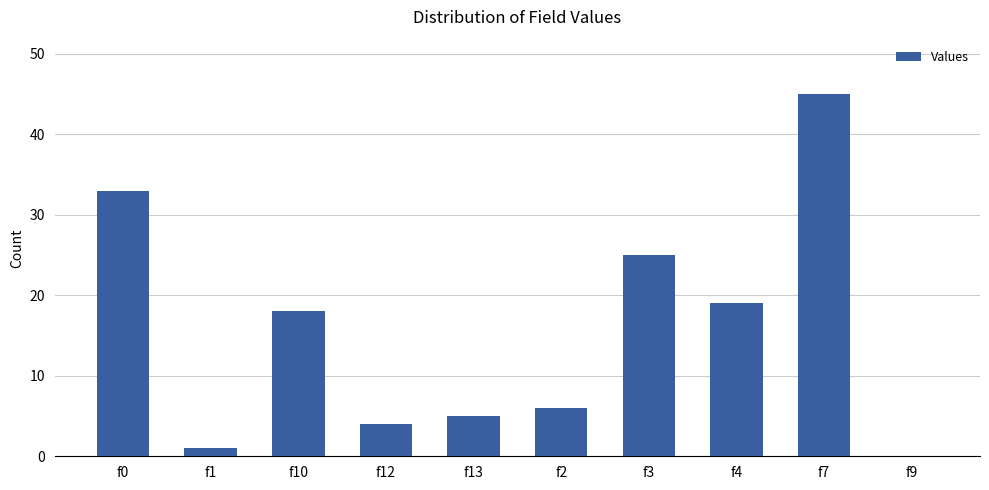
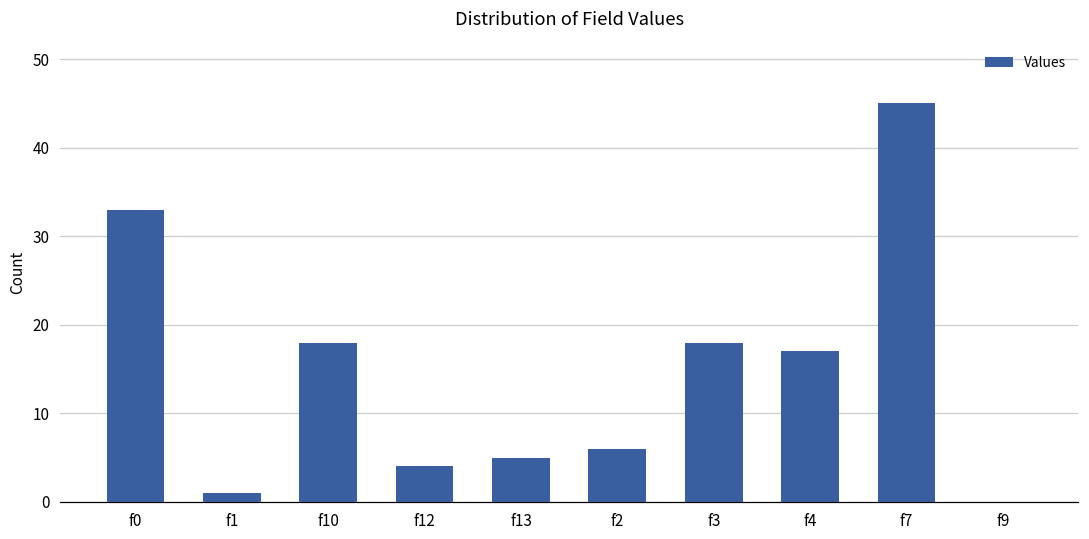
  {
    "f0": 33,
    "f1": 1,
    "f10": 18,
    "f12": 4,
    "f13": 5,
    "f2": 6,
-   "f3": 25,
-   "f4": 19,
+   "f3": 18,
+   "f4": 17,
    "f7": 45,
    "f9": 0
  }
